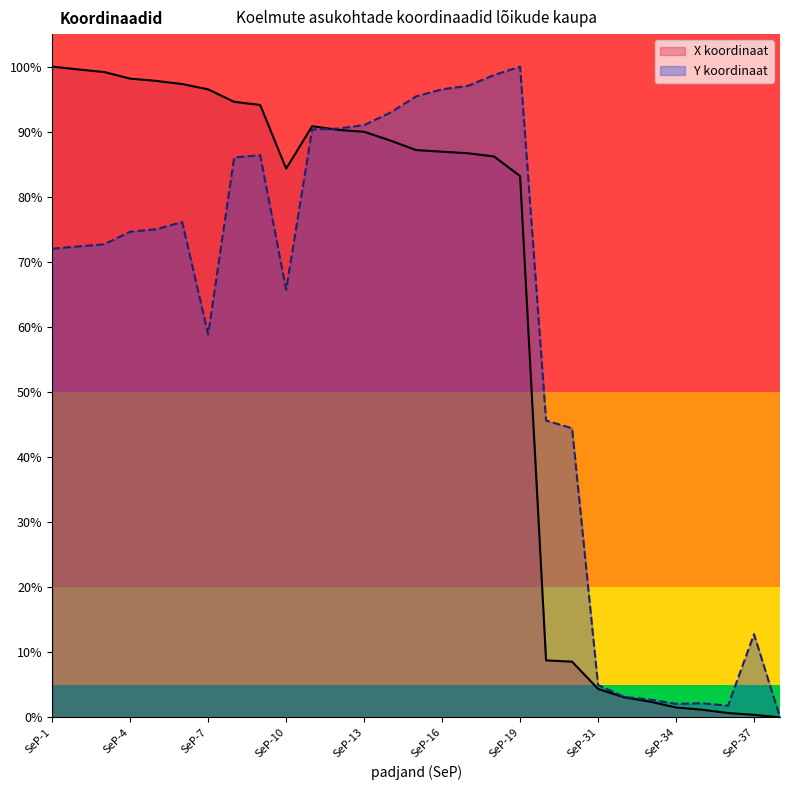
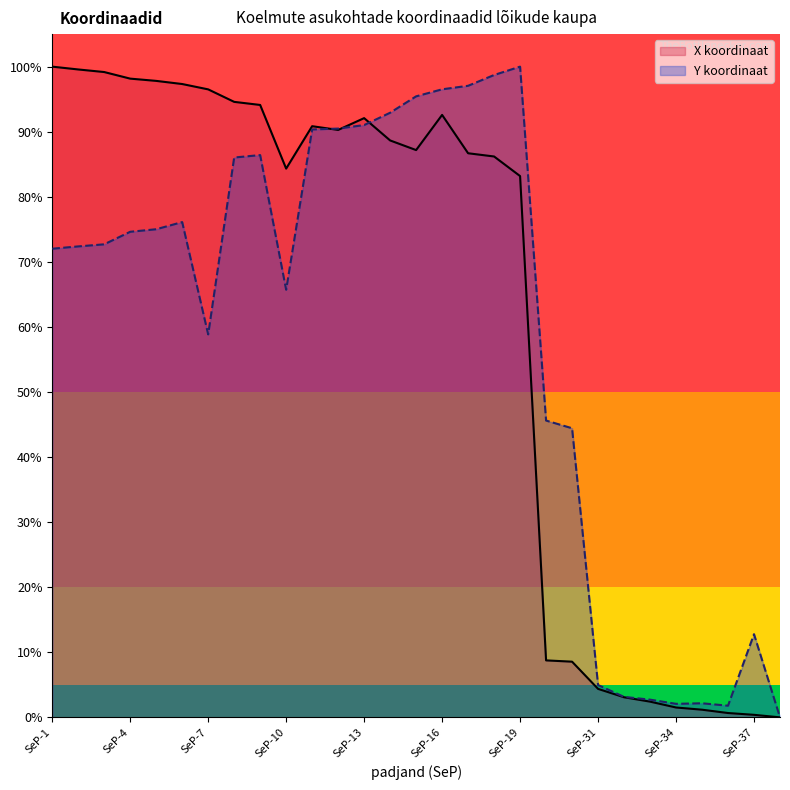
  {
    "X koordinaat": {
      "SeP-1": "100%",
      "SeP-4": "98%",
      "SeP-7": "97%",
      "SeP-10": "84%",
-     "SeP-13": "90%",
-     "SeP-16": "87%",
+     "SeP-13": "92%",
+     "SeP-16": "93%",
      "SeP-19": "83%",
      "SeP-31": "4%",
      "SeP-34": "2%",
      "SeP-37": "0%"
    },
    "Y koordinaat": {
      "SeP-1": "72%",
      "SeP-4": "75%",
      "SeP-7": "59%",
      "SeP-10": "66%",
      "SeP-13": "91%",
      "SeP-16": "97%",
      "SeP-19": "100%",
      "SeP-31": "5%",
      "SeP-34": "2%",
      "SeP-37": "13%"
    }
  }
